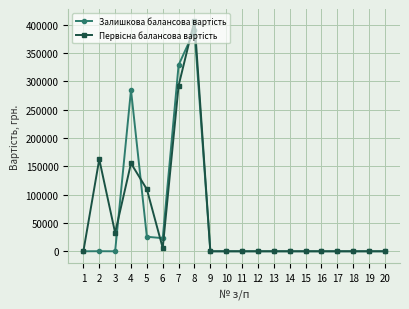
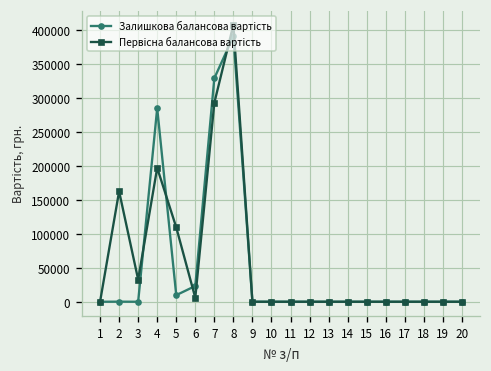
  {
    "Залишкова балансова вартість": {
      "2": 0,
      "3": 0,
      "4": 280000,
-     "5": 30000,
+     "5": 10000,
      "6": 20000,
      "7": 330000
    },
    "Первісна балансова вартість": {
      "2": 160000,
      "3": 30000,
-     "4": 160000,
+     "4": 200000,
      "5": 110000,
      "6": 10000,
      "7": 290000
    }
  }
